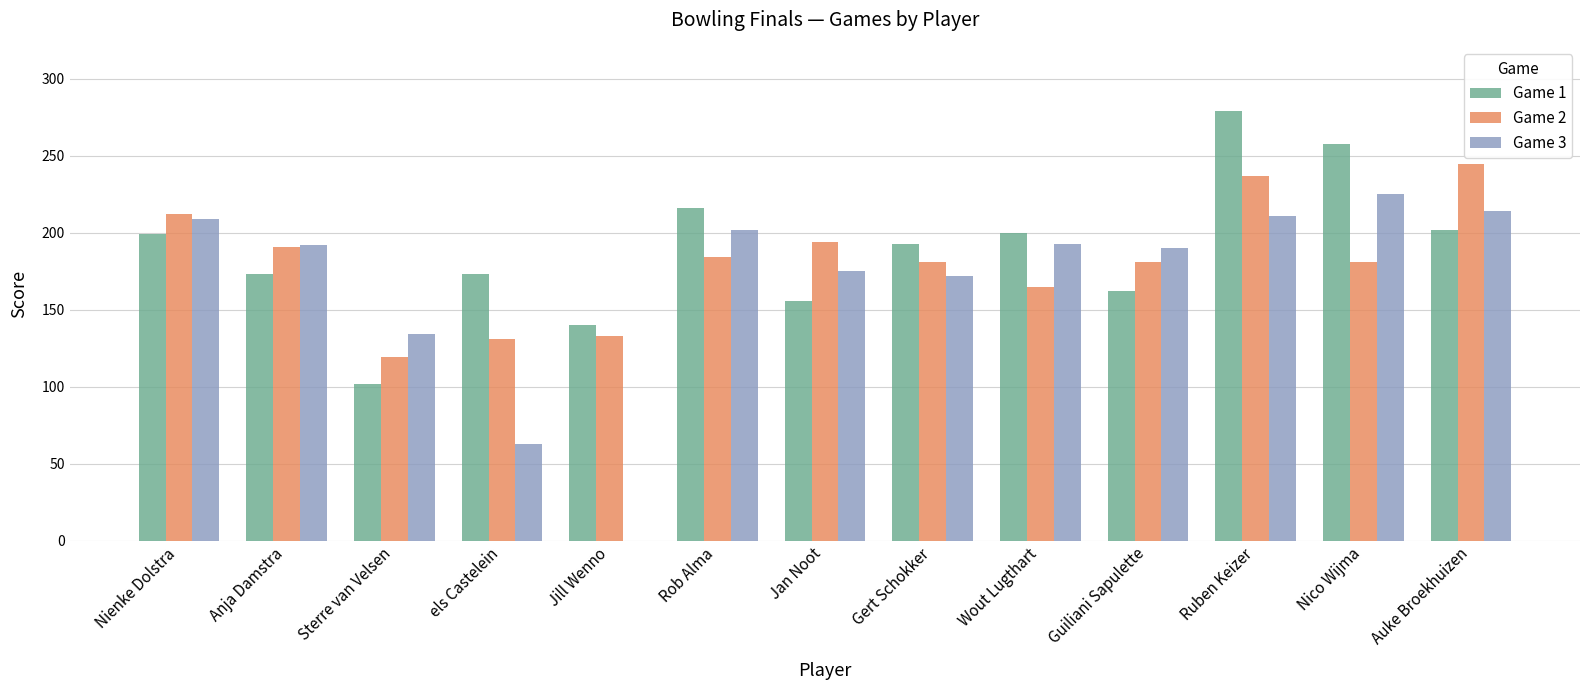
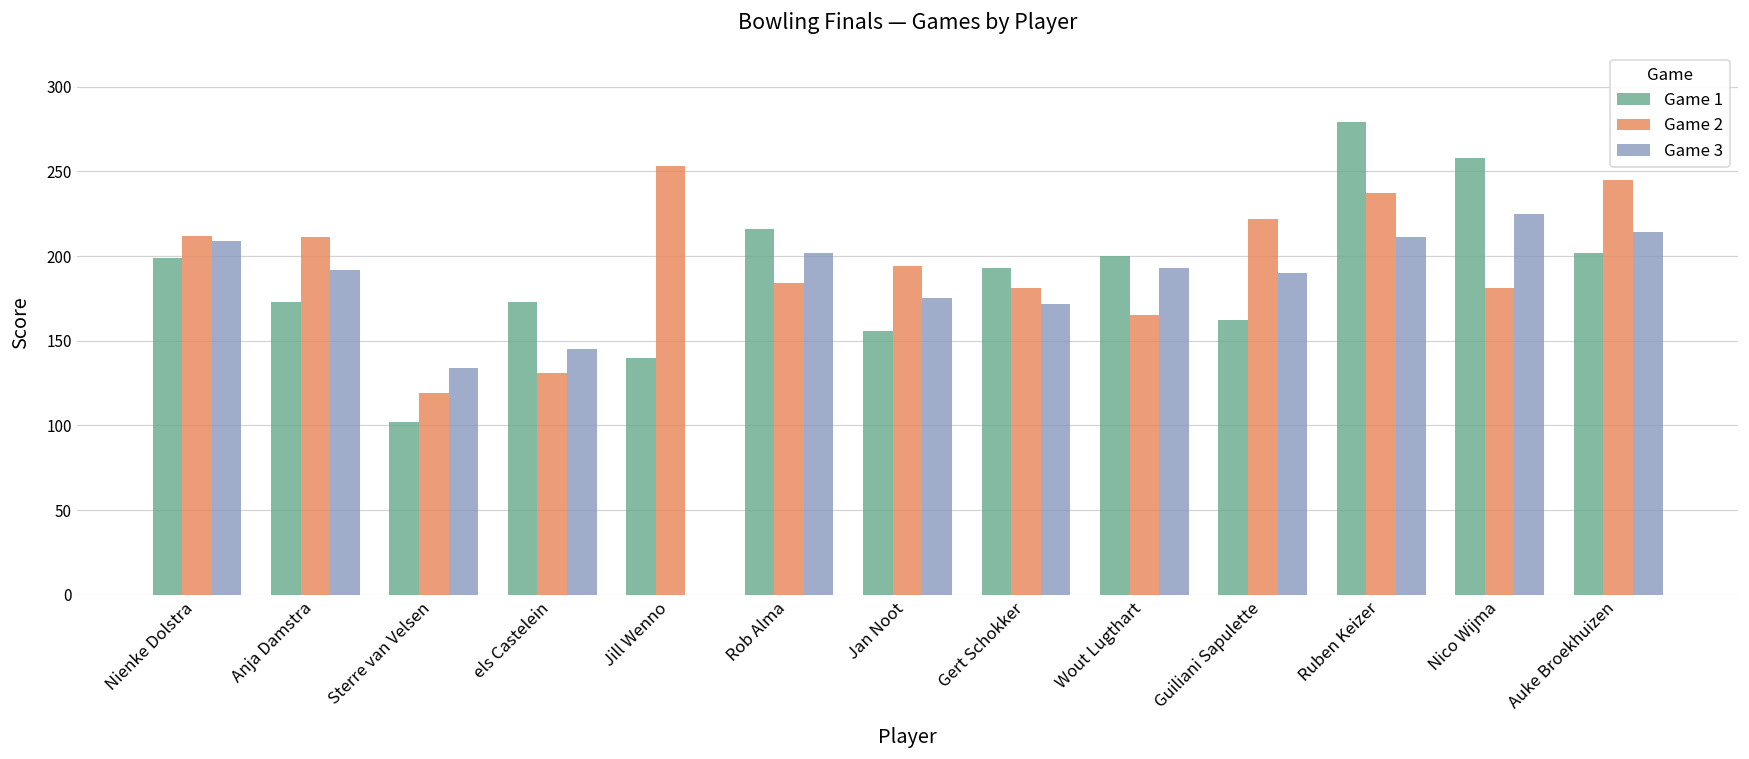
  {
    "Game 1": {
      "Nienke Dolstra": 199,
      "Anja Damstra": 173,
      "Sterre van Velsen": 102,
      "els Castelein": 173,
      "Jill Wenno": 140,
      "Rob Alma": 216,
      "Jan Noot": 156,
      "Gert Schokker": 193,
      "Wout Lugthart": 200,
      "Guiliani Sapulette": 162,
      "Ruben Keizer": 279,
      "Nico Wijma": 258,
      "Auke Broekhuizen": 202
    },
    "Game 2": {
      "Nienke Dolstra": 212,
-     "Anja Damstra": 191,
+     "Anja Damstra": 211,
      "Sterre van Velsen": 119,
      "els Castelein": 131,
-     "Jill Wenno": 133,
+     "Jill Wenno": 253,
      "Rob Alma": 184,
      "Jan Noot": 194,
      "Gert Schokker": 181,
      "Wout Lugthart": 165,
-     "Guiliani Sapulette": 181,
+     "Guiliani Sapulette": 222,
      "Ruben Keizer": 237,
      "Nico Wijma": 181,
      "Auke Broekhuizen": 245
    },
    "Game 3": {
      "Nienke Dolstra": 209,
      "Anja Damstra": 192,
      "Sterre van Velsen": 134,
-     "els Castelein": 63,
+     "els Castelein": 145,
      "Jill Wenno": 0,
      "Rob Alma": 202,
      "Jan Noot": 175,
      "Gert Schokker": 172,
      "Wout Lugthart": 193,
      "Guiliani Sapulette": 190,
      "Ruben Keizer": 211,
      "Nico Wijma": 225,
      "Auke Broekhuizen": 214
    }
  }
